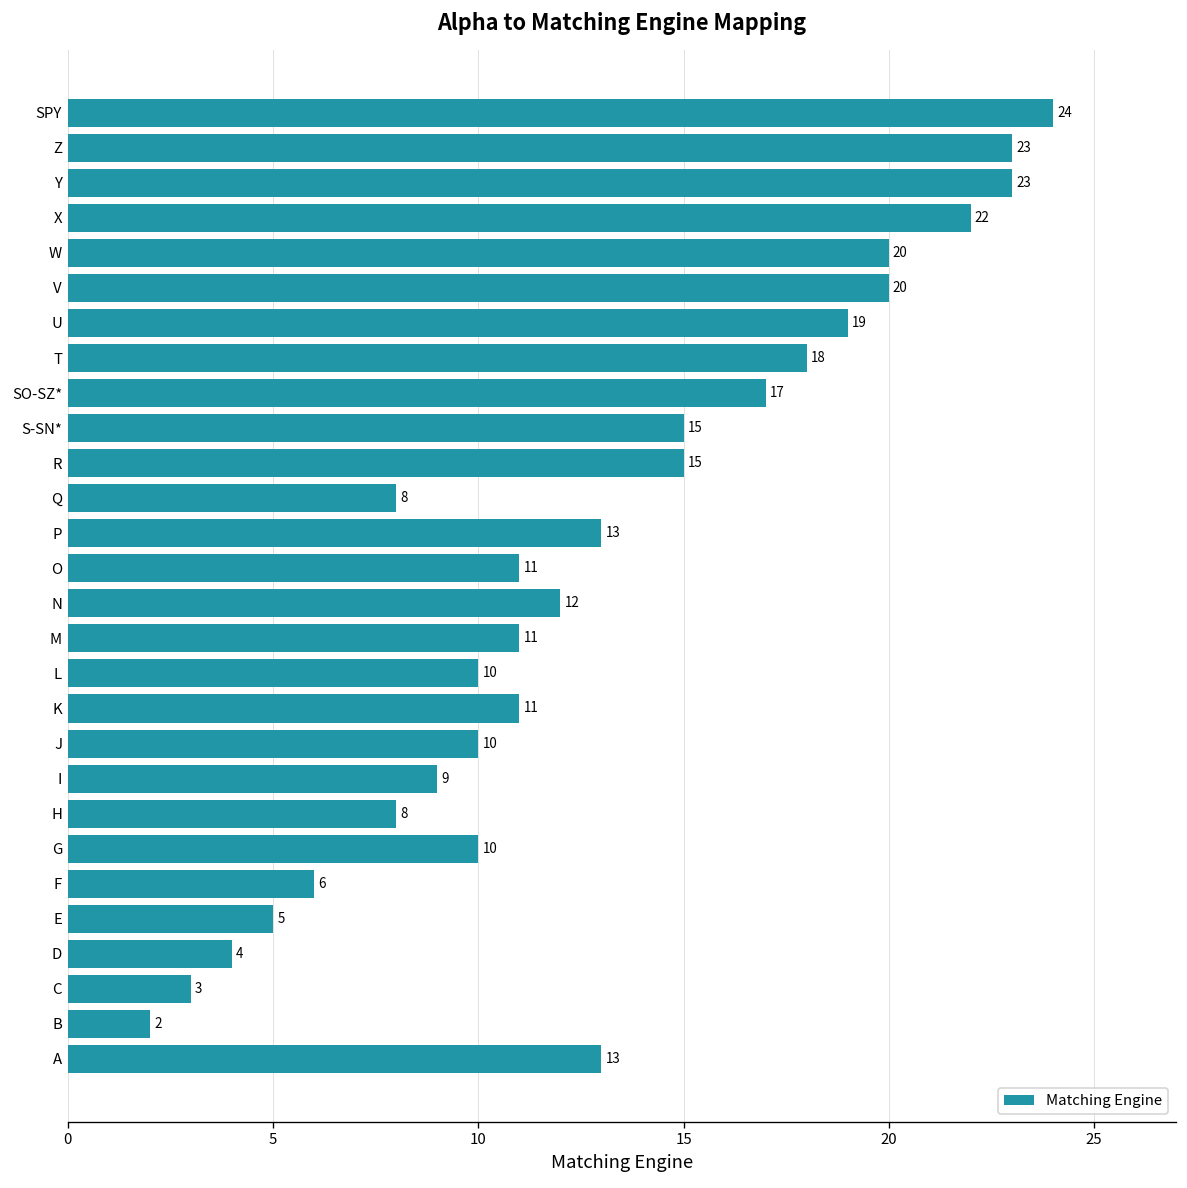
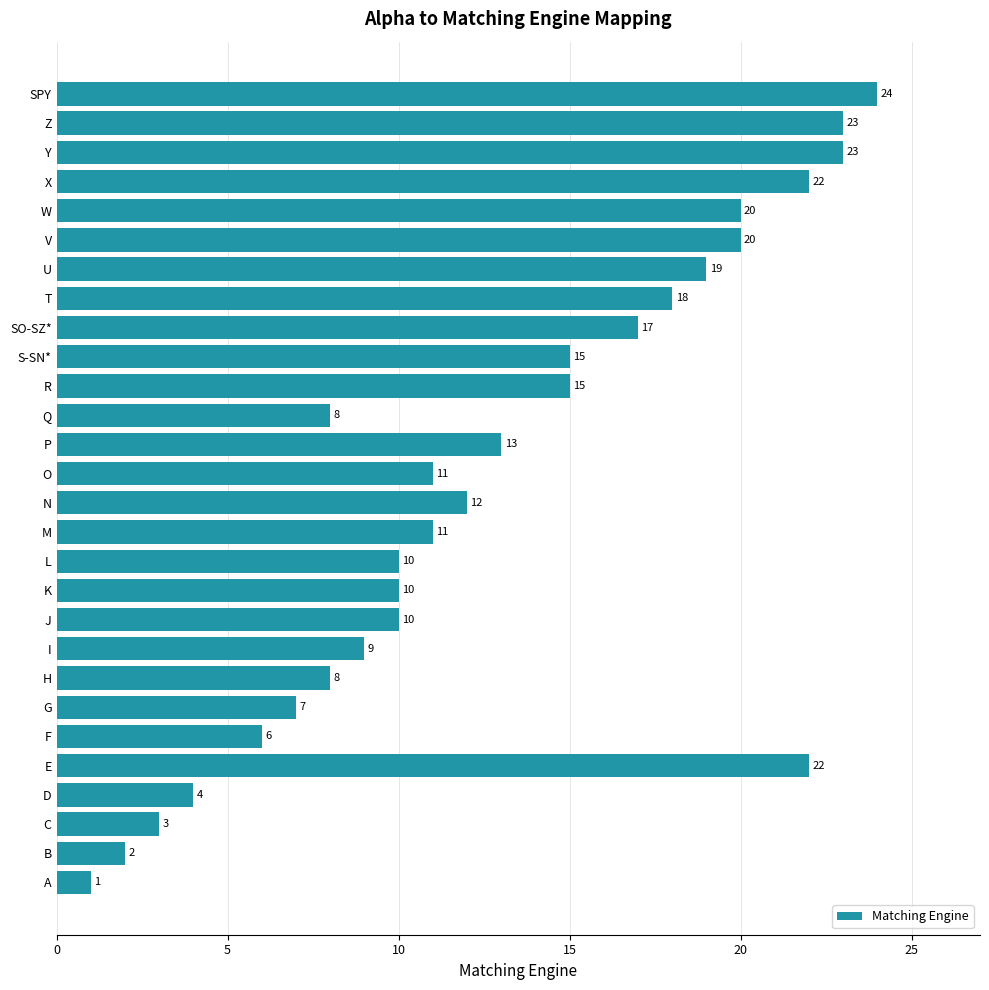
  {
    "SPY": 24,
    "Z": 23,
    "Y": 23,
    "X": 22,
    "W": 20,
    "V": 20,
    "U": 19,
    "T": 18,
    "SO-SZ*": 17,
    "S-SN*": 15,
    "R": 15,
    "Q": 8,
    "P": 13,
    "O": 11,
    "N": 12,
    "M": 11,
    "L": 10,
-   "K": 11,
+   "K": 10,
    "J": 10,
    "I": 9,
    "H": 8,
-   "G": 10,
+   "G": 7,
    "F": 6,
-   "E": 5,
+   "E": 22,
    "D": 4,
    "C": 3,
    "B": 2,
-   "A": 13
+   "A": 1
  }
